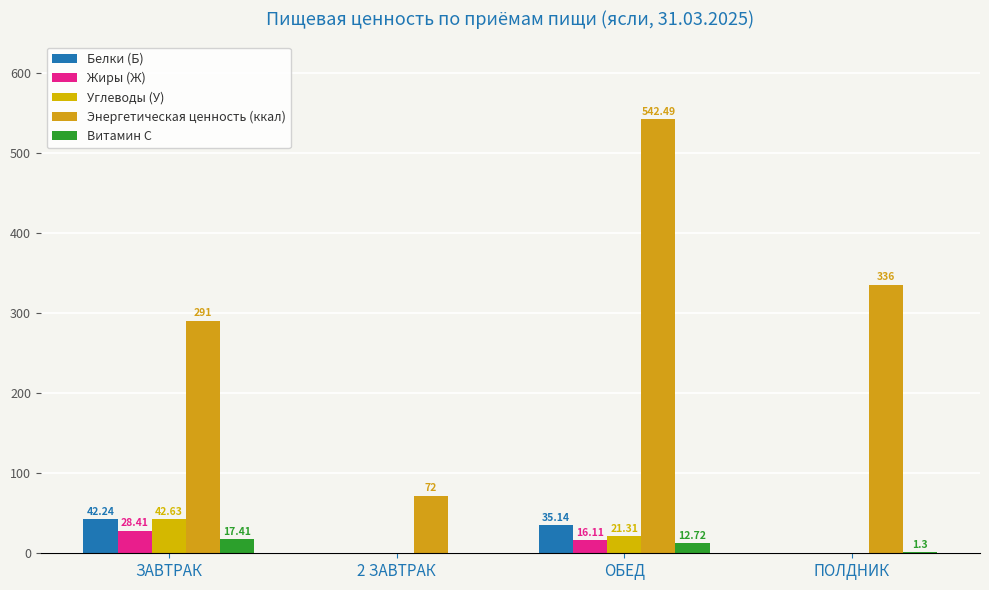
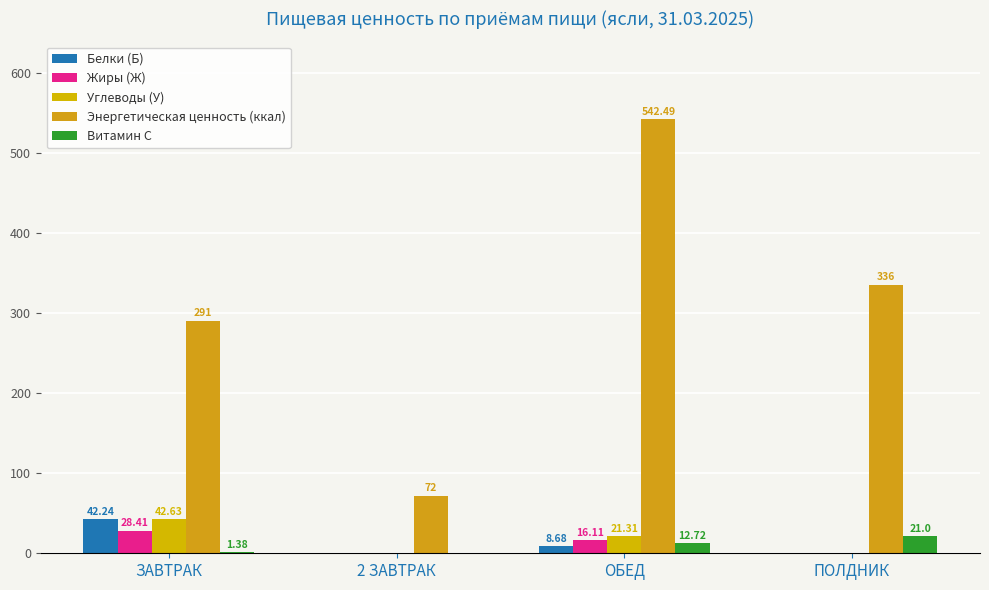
  {
    "Белки (Б)": {
      "ЗАВТРАК": 42.24,
-     "ОБЕД": 35.14
+     "ОБЕД": 8.68
    },
    "Жиры (Ж)": {
      "ЗАВТРАК": 28.41,
      "ОБЕД": 16.11
    },
    "Витамин С": {
-     "ЗАВТРАК": 17.41,
+     "ЗАВТРАК": 1.38,
      "ОБЕД": 12.72,
-     "ПОЛДНИК": 1.3
+     "ПОЛДНИК": 21.0
    }
  }
